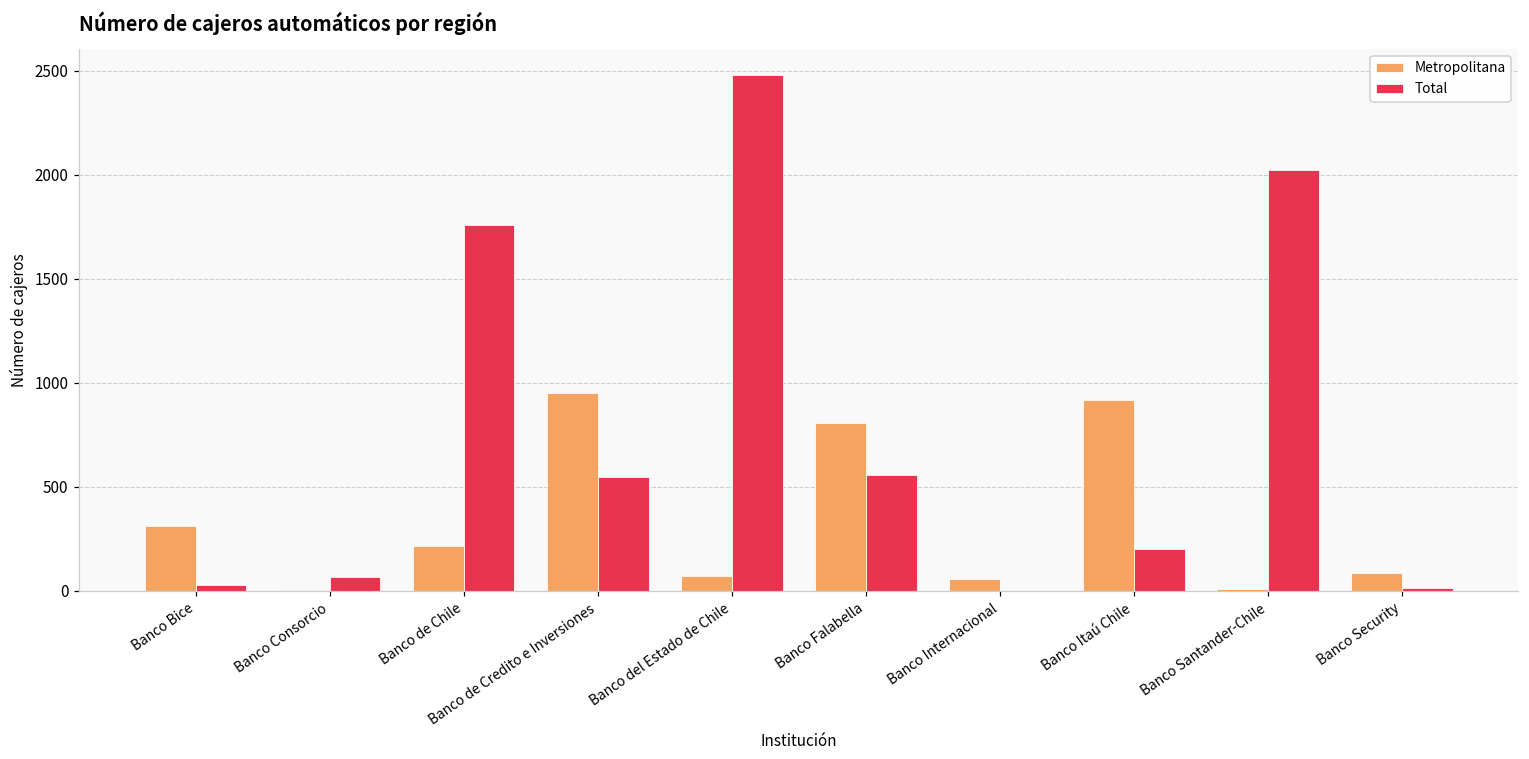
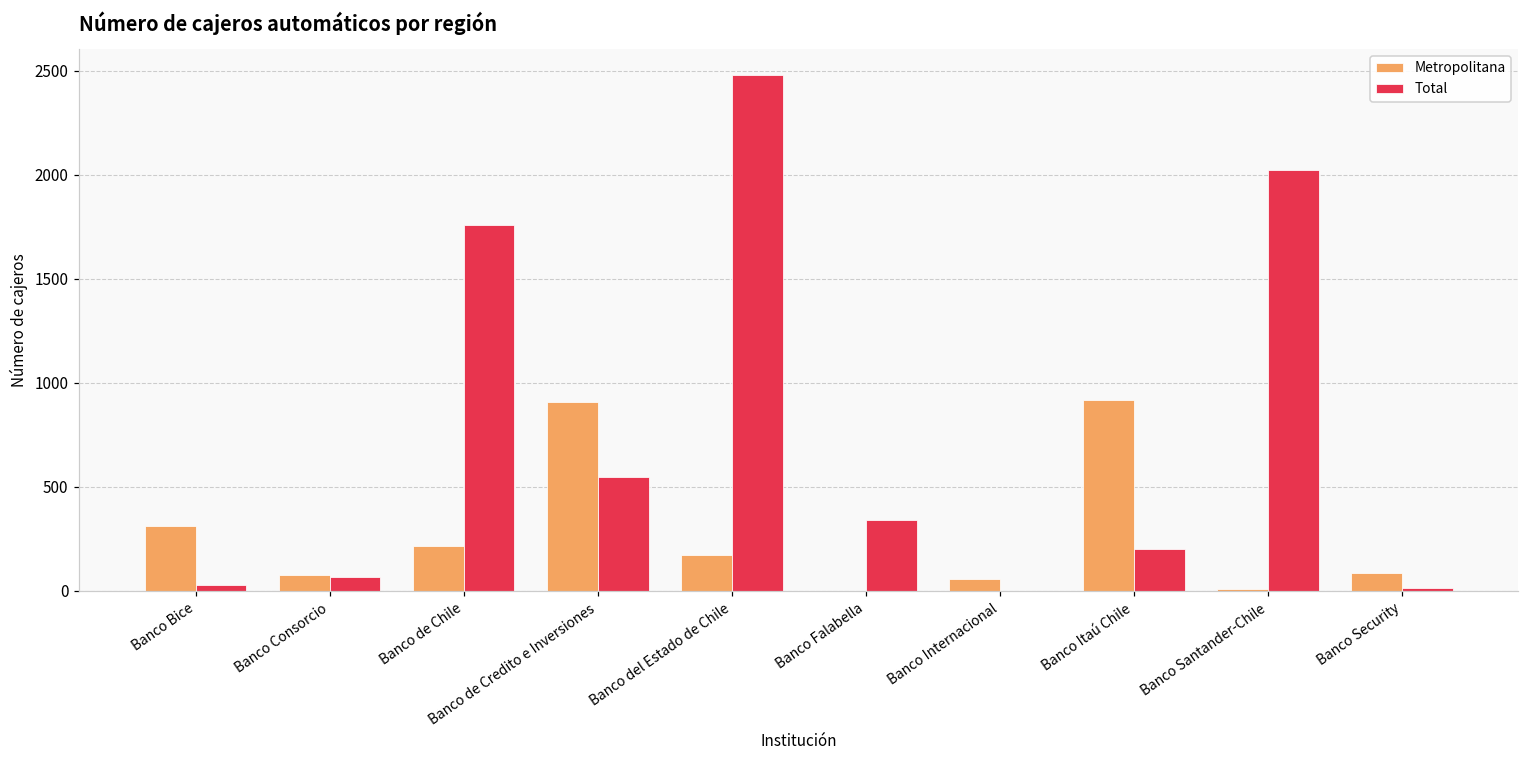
  {
    "Metropolitana": {
      "Banco Bice": 310,
-     "Banco Consorcio": 10,
+     "Banco Consorcio": 80,
      "Banco de Chile": 220,
-     "Banco de Credito e Inversiones": 950,
-     "Banco del Estado de Chile": 70,
-     "Banco Falabella": 810,
+     "Banco de Credito e Inversiones": 910,
+     "Banco del Estado de Chile": 170,
+     "Banco Falabella": 0,
      "Banco Internacional": 60,
      "Banco Itaú Chile": 920,
      "Banco Security": 90
    },
    "Total": {
      "Banco Bice": 30,
      "Banco Consorcio": 70,
      "Banco de Chile": 1760,
      "Banco de Credito e Inversiones": 550,
      "Banco del Estado de Chile": 2480,
-     "Banco Falabella": 560,
+     "Banco Falabella": 340,
      "Banco Itaú Chile": 200,
      "Banco Santander-Chile": 2020,
      "Banco Security": 10
    }
  }
